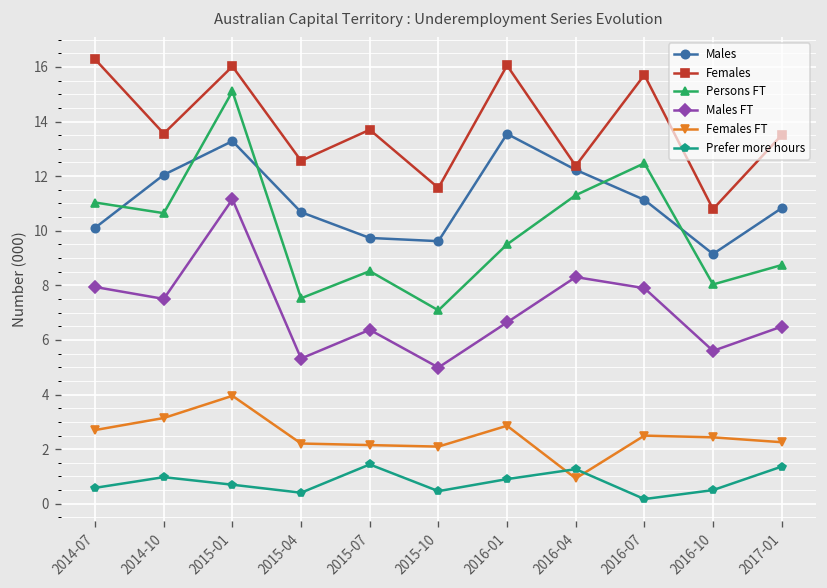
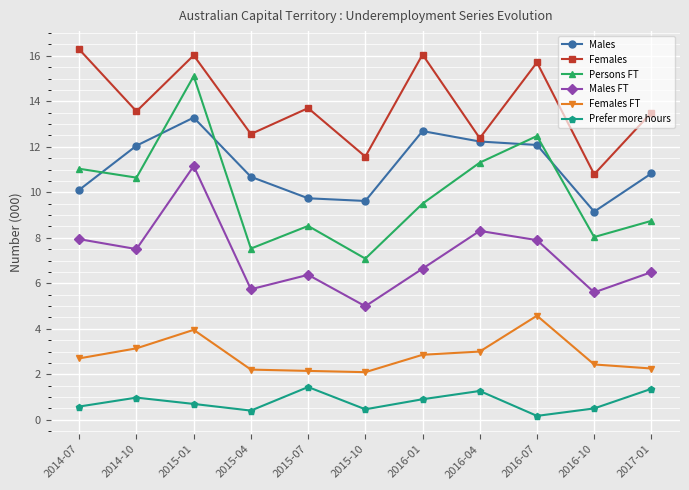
  {
    "Males": {
      "2014-07": 10.1,
      "2014-10": 12.0,
      "2015-01": 13.3,
      "2015-04": 10.7,
      "2015-07": 9.7,
      "2015-10": 9.6,
-     "2016-01": 13.5,
+     "2016-01": 12.7,
      "2016-04": 12.2,
-     "2016-07": 11.1,
+     "2016-07": 12.1,
      "2016-10": 9.1,
      "2017-01": 10.8
    },
    "Females": {
      "2014-07": 16.3,
      "2014-10": 13.6,
      "2015-01": 16.0,
      "2015-04": 12.6,
      "2015-07": 13.7,
      "2015-10": 11.6,
      "2016-01": 16.1,
      "2016-04": 12.4,
      "2016-07": 15.7,
      "2016-10": 10.8
    },
    "Males FT": {
      "2014-07": 7.9,
      "2014-10": 7.5,
      "2015-01": 11.2,
-     "2015-04": 5.3,
+     "2015-04": 5.7,
      "2015-07": 6.4,
      "2015-10": 5.0,
      "2016-01": 6.6,
      "2016-04": 8.3,
      "2016-07": 7.9,
      "2016-10": 5.6,
      "2017-01": 6.5
    },
    "Females FT": {
      "2014-07": 2.7,
      "2014-10": 3.1,
      "2015-01": 4.0,
      "2015-04": 2.2,
      "2015-07": 2.1,
      "2015-10": 2.1,
      "2016-01": 2.9,
-     "2016-04": 0.9,
-     "2016-07": 2.5,
+     "2016-04": 3.0,
+     "2016-07": 4.6,
      "2016-10": 2.4,
      "2017-01": 2.3
    }
  }
